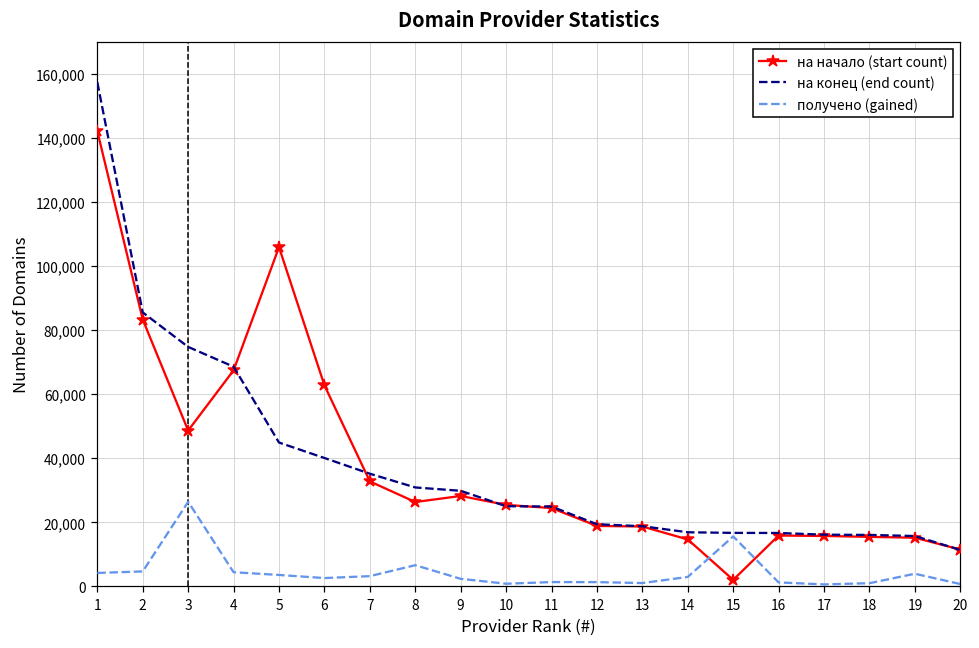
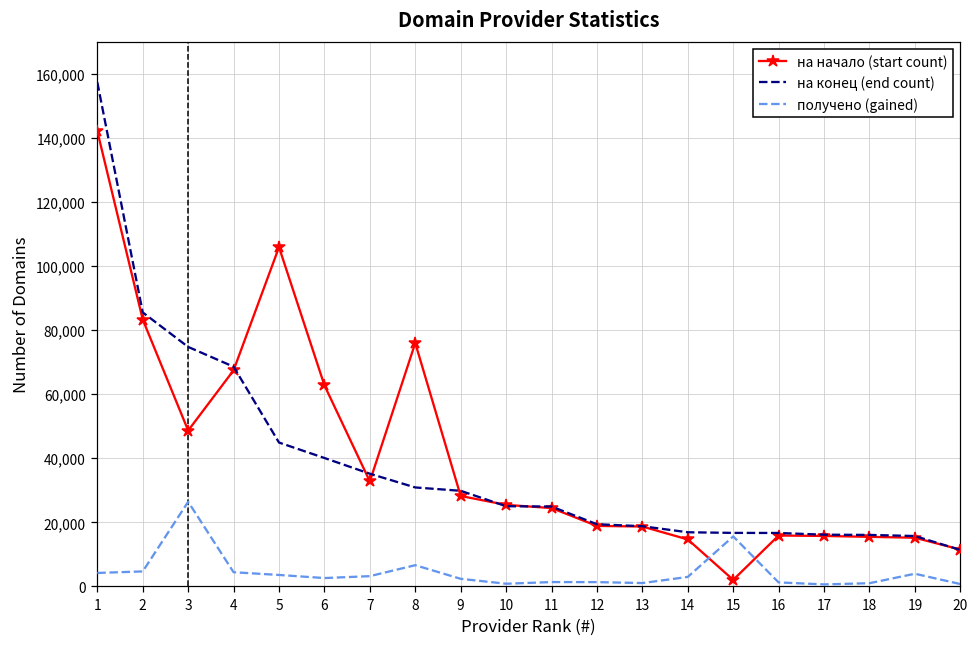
  {
    "на начало (start count)": {
      "1": "142,000",
      "2": "83,000",
      "3": "49,000",
      "4": "67,000",
      "5": "106,000",
      "6": "63,000",
      "7": "33,000",
-     "8": "26,000",
+     "8": "76,000",
      "9": "28,000",
      "14": "15,000",
      "15": "2,000"
    },
    "на конец (end count)": {
      "1": "157,000",
      "2": "86,000",
      "3": "75,000",
      "4": "69,000",
      "5": "45,000",
      "6": "40,000",
      "7": "35,000",
      "8": "31,000",
      "9": "30,000",
      "14": "17,000",
      "15": "17,000"
    },
    "получено (gained)": {
      "1": "4,000",
      "2": "5,000",
      "3": "26,000",
      "4": "4,000",
      "5": "4,000",
      "6": "3,000",
      "7": "3,000",
      "8": "7,000",
      "9": "2,000",
      "10": "1,000",
      "11": "1,000",
      "12": "1,000",
      "13": "1,000",
      "14": "3,000",
      "15": "16,000",
      "16": "1,000",
      "17": "1,000",
      "18": "1,000",
      "19": "4,000",
      "20": "1,000"
    }
  }
